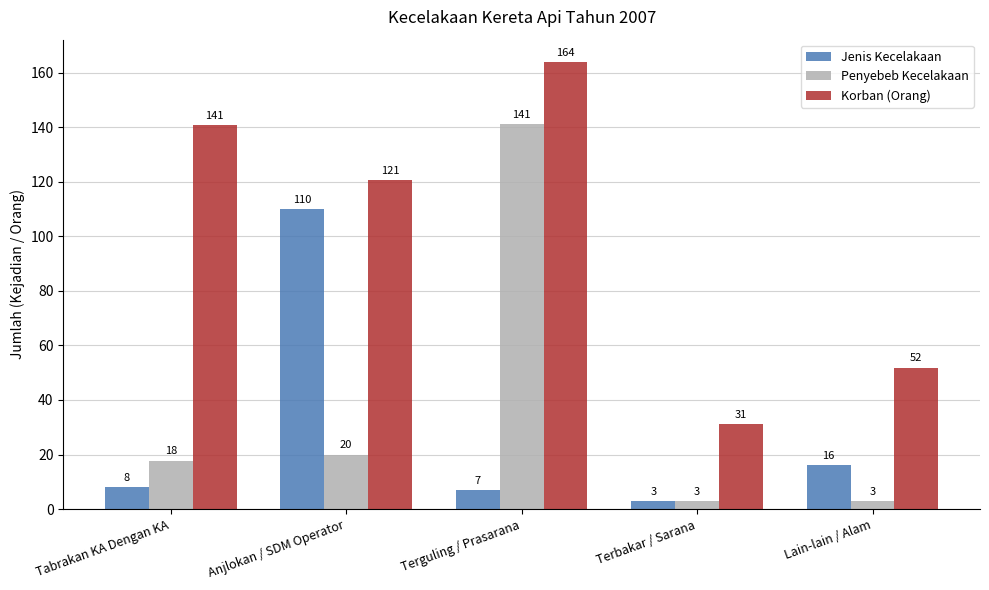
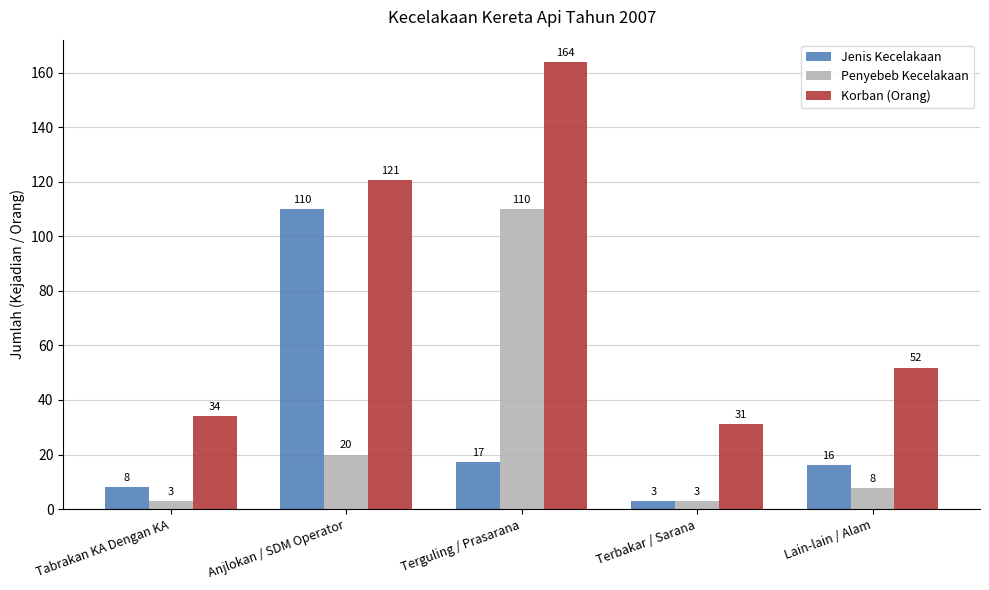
  {
    "Jenis Kecelakaan": {
      "Tabrakan KA Dengan KA": 8,
      "Anjlokan / SDM Operator": 110,
-     "Terguling / Prasarana": 7,
+     "Terguling / Prasarana": 17,
      "Terbakar / Sarana": 3,
      "Lain-lain / Alam": 16
    },
    "Penyebeb Kecelakaan": {
-     "Tabrakan KA Dengan KA": 18,
+     "Tabrakan KA Dengan KA": 3,
      "Anjlokan / SDM Operator": 20,
-     "Terguling / Prasarana": 141,
+     "Terguling / Prasarana": 110,
      "Terbakar / Sarana": 3,
-     "Lain-lain / Alam": 3
+     "Lain-lain / Alam": 8
    },
    "Korban (Orang)": {
-     "Tabrakan KA Dengan KA": 141,
+     "Tabrakan KA Dengan KA": 34,
      "Anjlokan / SDM Operator": 121,
      "Terguling / Prasarana": 164,
      "Terbakar / Sarana": 31,
      "Lain-lain / Alam": 52
    }
  }
